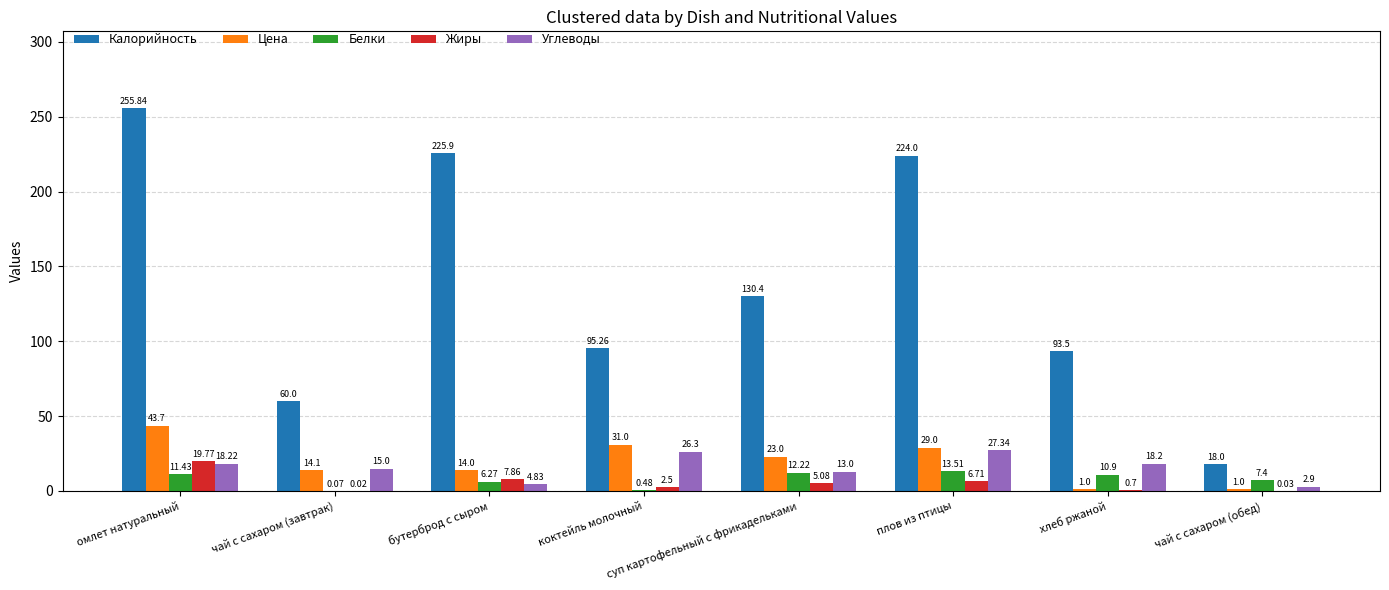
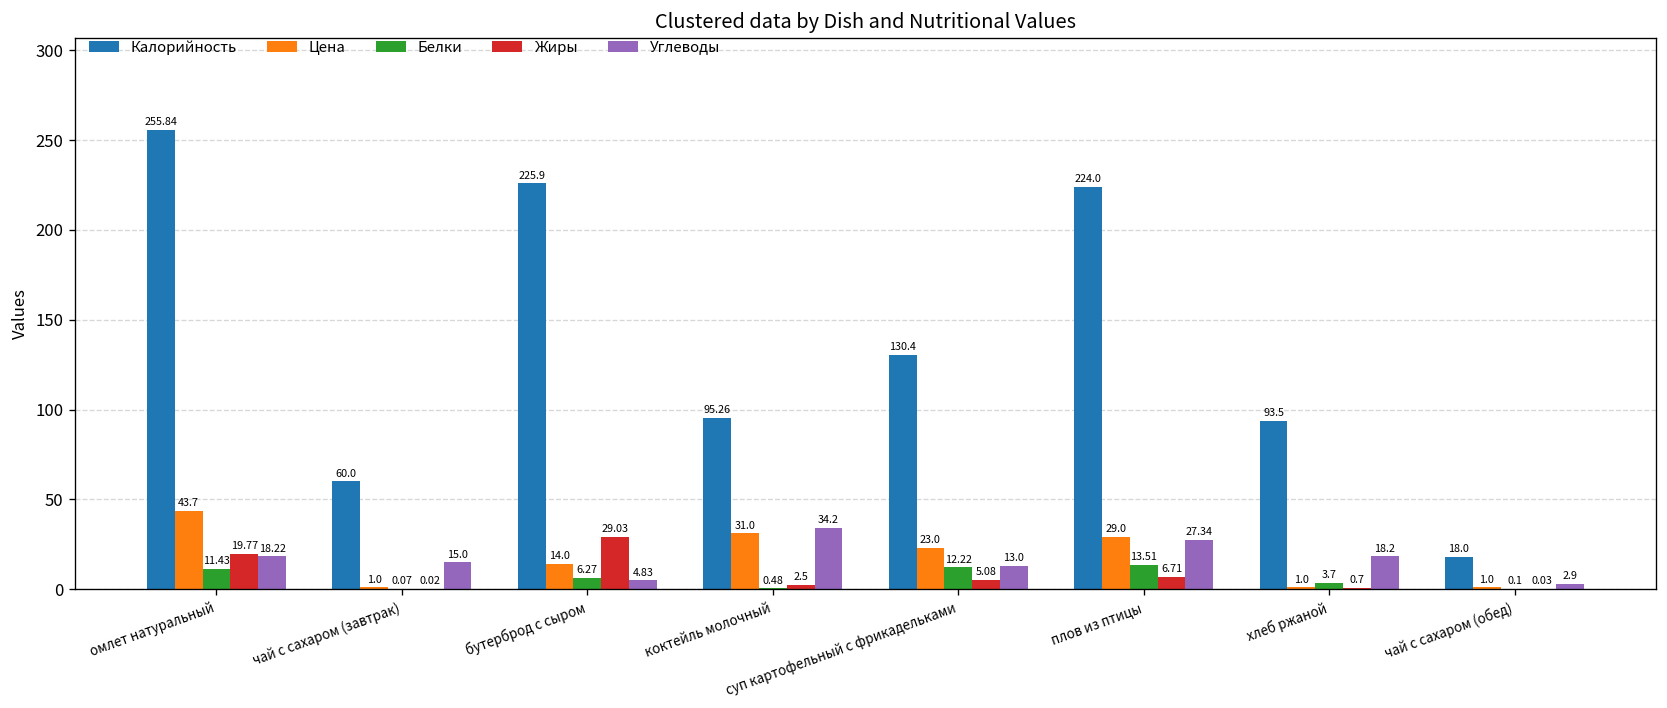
  {
    "Калорийность": {
      "омлет натуральный": 255.84,
      "чай с сахаром (завтрак)": 60.0,
      "бутерброд с сыром": 225.9,
      "коктейль молочный": 95.26,
      "суп картофельный с фрикадельками": 130.4,
      "плов из птицы": 224.0,
      "хлеб ржаной": 93.5,
      "чай с сахаром (обед)": 18.0
    },
    "Цена": {
      "омлет натуральный": 43.7,
-     "чай с сахаром (завтрак)": 14.1,
+     "чай с сахаром (завтрак)": 1.0,
      "бутерброд с сыром": 14.0,
      "коктейль молочный": 31.0,
      "суп картофельный с фрикадельками": 23.0,
      "плов из птицы": 29.0,
      "хлеб ржаной": 1.0,
      "чай с сахаром (обед)": 1.0
    },
    "Белки": {
      "омлет натуральный": 11.43,
      "чай с сахаром (завтрак)": 0.07,
      "бутерброд с сыром": 6.27,
      "коктейль молочный": 0.48,
      "суп картофельный с фрикадельками": 12.22,
      "плов из птицы": 13.51,
-     "хлеб ржаной": 10.9,
-     "чай с сахаром (обед)": 7.4
+     "хлеб ржаной": 3.7,
+     "чай с сахаром (обед)": 0.1
    },
    "Жиры": {
      "омлет натуральный": 19.77,
      "чай с сахаром (завтрак)": 0.02,
-     "бутерброд с сыром": 7.86,
+     "бутерброд с сыром": 29.03,
      "коктейль молочный": 2.5,
      "суп картофельный с фрикадельками": 5.08,
      "плов из птицы": 6.71,
      "хлеб ржаной": 0.7,
      "чай с сахаром (обед)": 0.03
    },
    "Углеводы": {
      "омлет натуральный": 18.22,
      "чай с сахаром (завтрак)": 15.0,
      "бутерброд с сыром": 4.83,
-     "коктейль молочный": 26.3,
+     "коктейль молочный": 34.2,
      "суп картофельный с фрикадельками": 13.0,
      "плов из птицы": 27.34,
      "хлеб ржаной": 18.2,
      "чай с сахаром (обед)": 2.9
    }
  }
